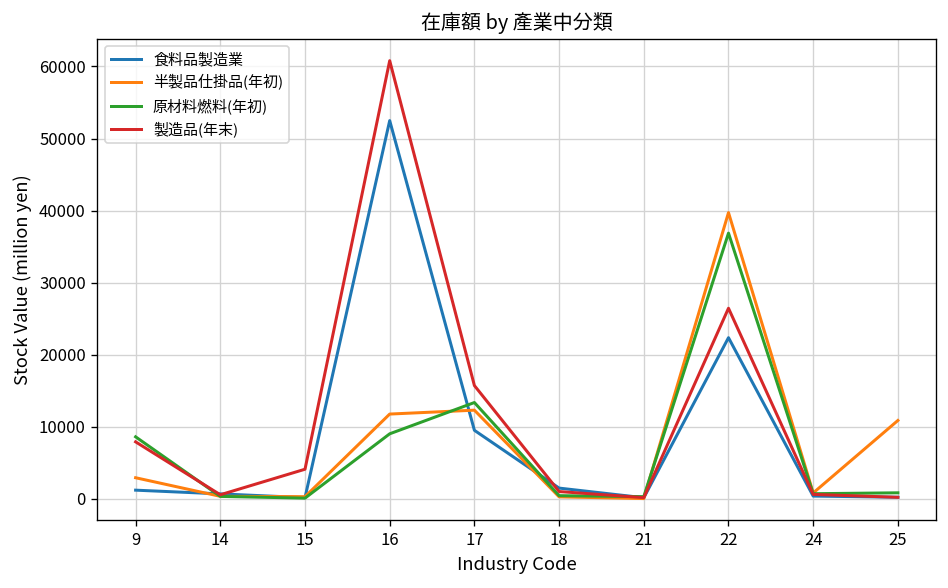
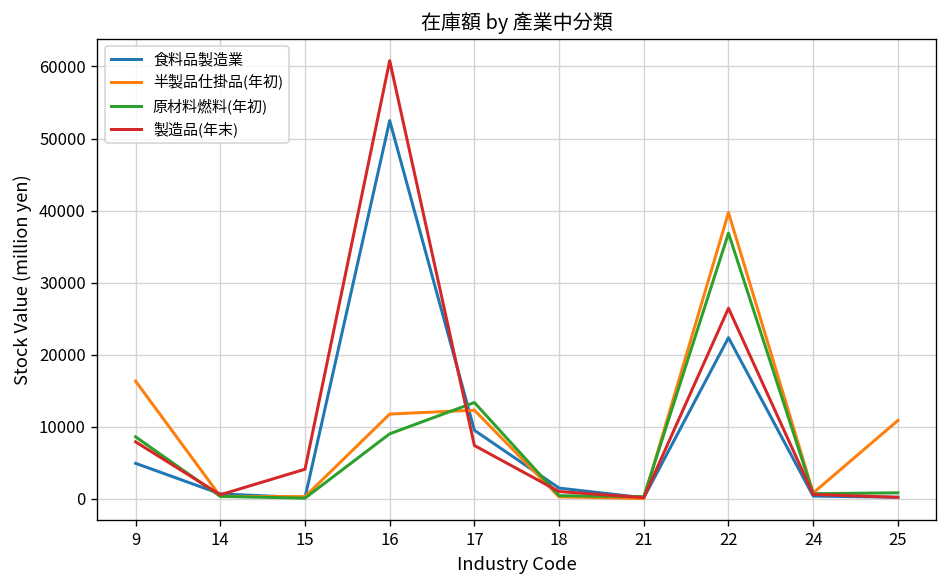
  {
    "食料品製造業": {
-     "9": 1000,
+     "9": 5000,
      "16": 52000,
      "17": 10000,
      "18": 2000,
      "22": 22000
    },
    "半製品仕掛品(年初)": {
-     "9": 3000,
+     "9": 16000,
      "16": 12000,
      "17": 12000,
      "22": 40000,
      "25": 11000
    },
    "原材料燃料(年初)": {
      "9": 9000,
      "16": 9000,
      "17": 13000,
      "22": 37000,
      "25": 1000
    },
    "製造品(年末)": {
      "9": 8000,
      "15": 4000,
      "16": 61000,
-     "17": 16000,
+     "17": 7000,
      "18": 1000,
      "22": 26000
    }
  }
